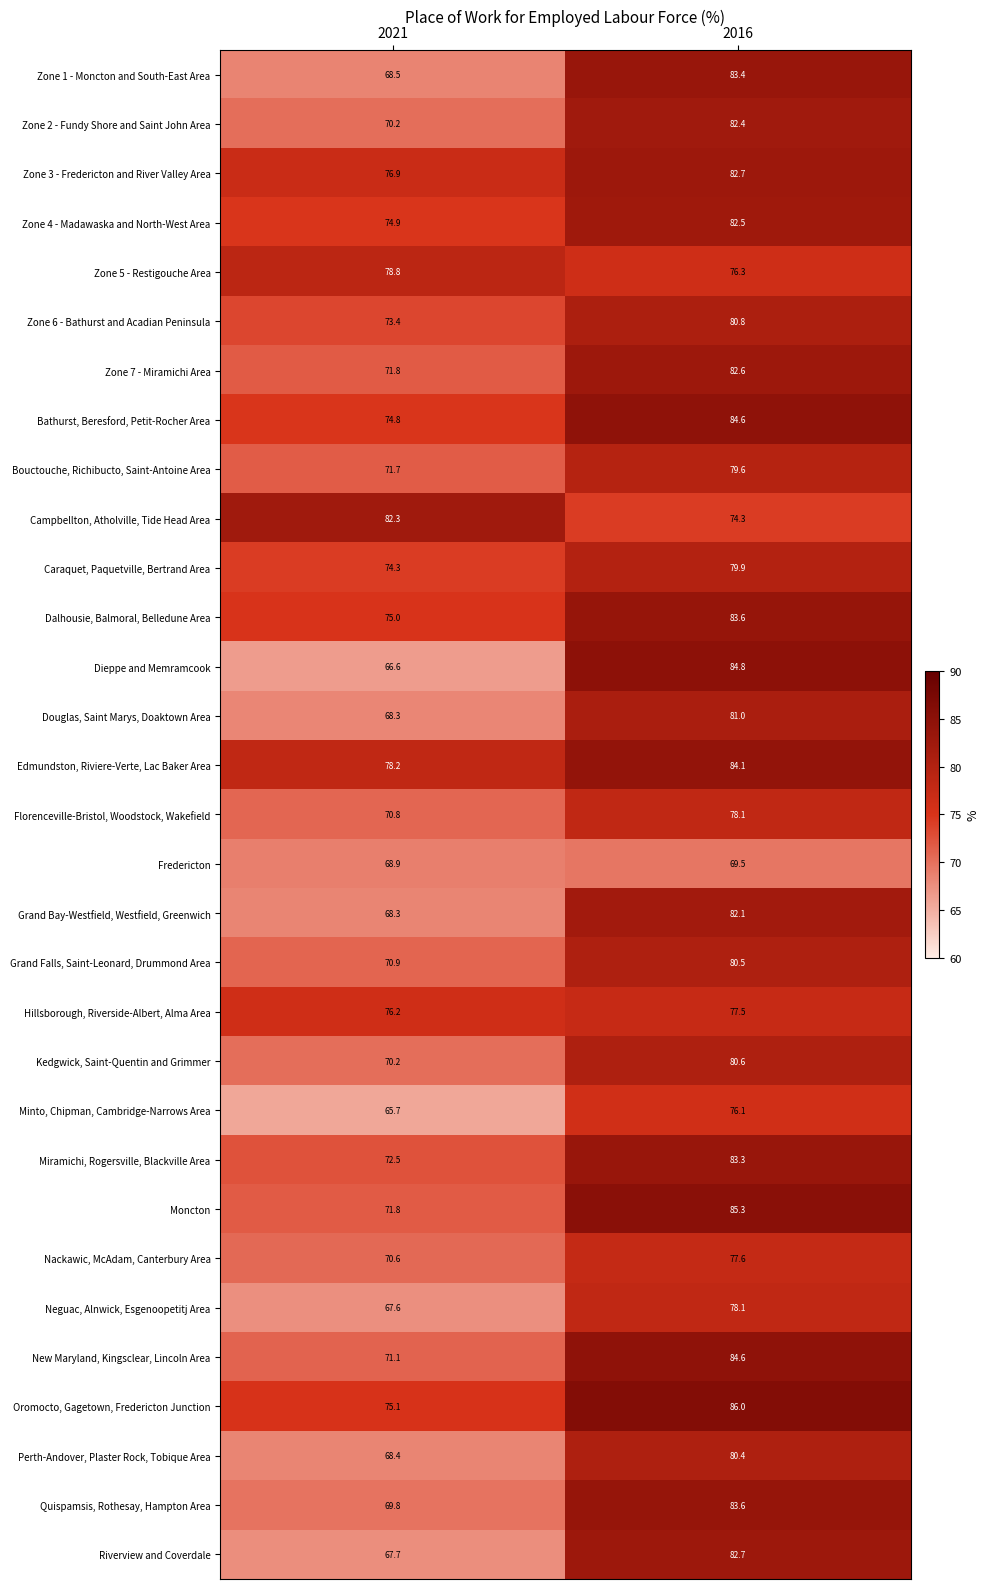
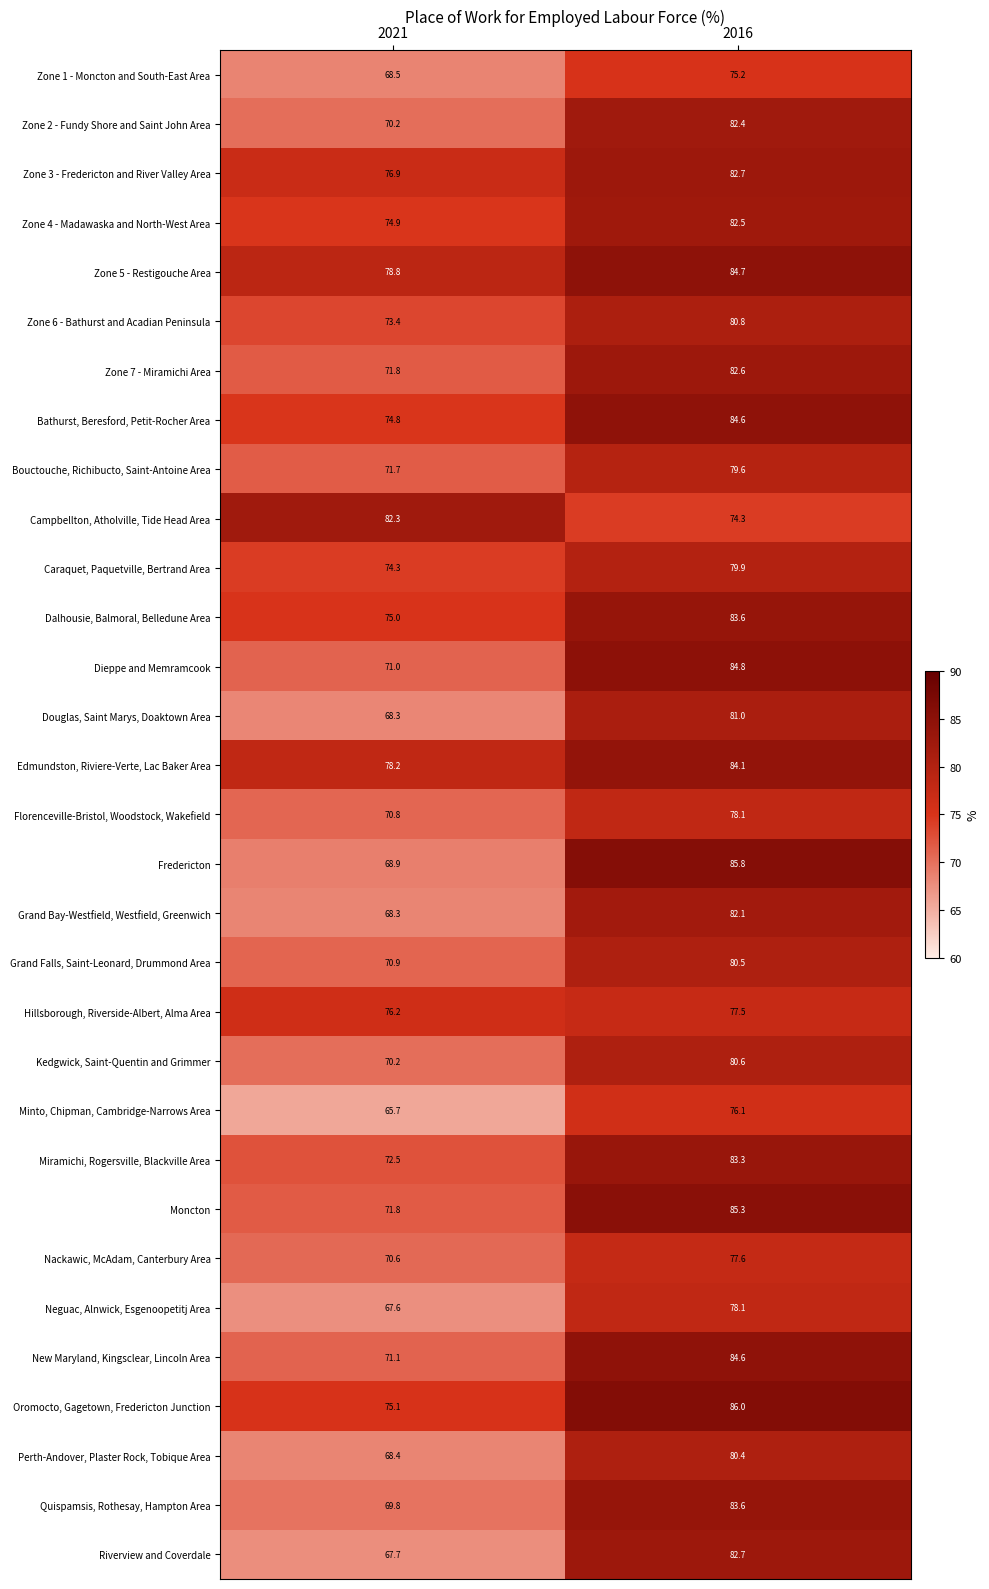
  {
    "Zone 1 - Moncton and South-East Area": {
      "2021": 68.5,
-     "2016": 83.4
+     "2016": 75.2
    },
    "Zone 2 - Fundy Shore and Saint John Area": {
      "2021": 70.2,
      "2016": 82.4
    },
    "Zone 3 - Fredericton and River Valley Area": {
      "2021": 76.9,
      "2016": 82.7
    },
    "Zone 4 - Madawaska and North-West Area": {
      "2021": 74.9,
      "2016": 82.5
    },
    "Zone 5 - Restigouche Area": {
      "2021": 78.8,
-     "2016": 76.3
+     "2016": 84.7
    },
    "Zone 6 - Bathurst and Acadian Peninsula": {
      "2021": 73.4,
      "2016": 80.8
    },
    "Zone 7 - Miramichi Area": {
      "2021": 71.8,
      "2016": 82.6
    },
    "Bathurst, Beresford, Petit-Rocher Area": {
      "2021": 74.8,
      "2016": 84.6
    },
    "Bouctouche, Richibucto, Saint-Antoine Area": {
      "2021": 71.7,
      "2016": 79.6
    },
    "Campbellton, Atholville, Tide Head Area": {
      "2021": 82.3,
      "2016": 74.3
    },
    "Caraquet, Paquetville, Bertrand Area": {
      "2021": 74.3,
      "2016": 79.9
    },
    "Dalhousie, Balmoral, Belledune Area": {
      "2021": 75.0,
      "2016": 83.6
    },
    "Dieppe and Memramcook": {
-     "2021": 66.6,
+     "2021": 71.0,
      "2016": 84.8
    },
    "Douglas, Saint Marys, Doaktown Area": {
      "2021": 68.3,
      "2016": 81.0
    },
    "Edmundston, Riviere-Verte, Lac Baker Area": {
      "2021": 78.2,
      "2016": 84.1
    },
    "Florenceville-Bristol, Woodstock, Wakefield": {
      "2021": 70.8,
      "2016": 78.1
    },
    "Fredericton": {
      "2021": 68.9,
-     "2016": 69.5
+     "2016": 85.8
    },
    "Grand Bay-Westfield, Westfield, Greenwich": {
      "2021": 68.3,
      "2016": 82.1
    },
    "Grand Falls, Saint-Leonard, Drummond Area": {
      "2021": 70.9,
      "2016": 80.5
    },
    "Hillsborough, Riverside-Albert, Alma Area": {
      "2021": 76.2,
      "2016": 77.5
    },
    "Kedgwick, Saint-Quentin and Grimmer": {
      "2021": 70.2,
      "2016": 80.6
    },
    "Minto, Chipman, Cambridge-Narrows Area": {
      "2021": 65.7,
      "2016": 76.1
    },
    "Miramichi, Rogersville, Blackville Area": {
      "2021": 72.5,
      "2016": 83.3
    },
    "Moncton": {
      "2021": 71.8,
      "2016": 85.3
    },
    "Nackawic, McAdam, Canterbury Area": {
      "2021": 70.6,
      "2016": 77.6
    },
    "Neguac, Alnwick, Esgenoopetitj Area": {
      "2021": 67.6,
      "2016": 78.1
    },
    "New Maryland, Kingsclear, Lincoln Area": {
      "2021": 71.1,
      "2016": 84.6
    },
    "Oromocto, Gagetown, Fredericton Junction": {
      "2021": 75.1,
      "2016": 86.0
    },
    "Perth-Andover, Plaster Rock, Tobique Area": {
      "2021": 68.4,
      "2016": 80.4
    },
    "Quispamsis, Rothesay, Hampton Area": {
      "2021": 69.8,
      "2016": 83.6
    },
    "Riverview and Coverdale": {
      "2021": 67.7,
      "2016": 82.7
    }
  }
